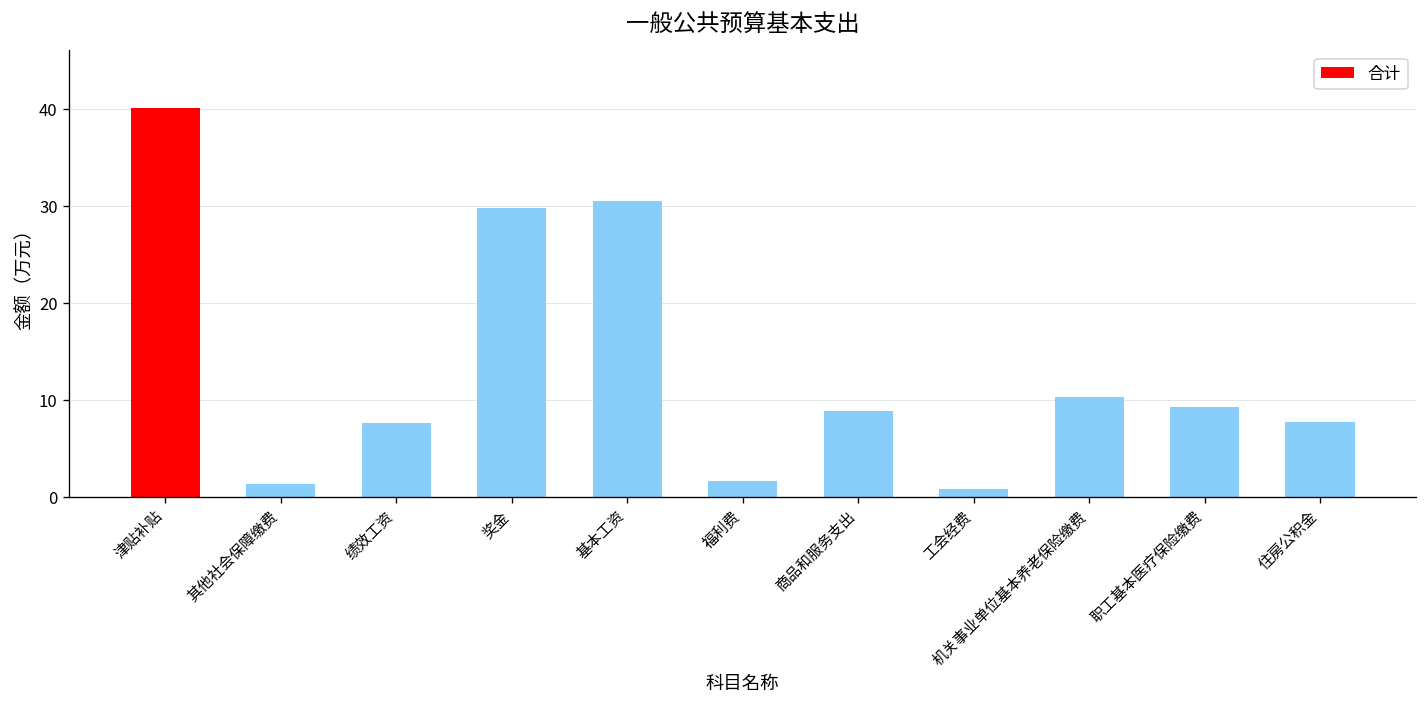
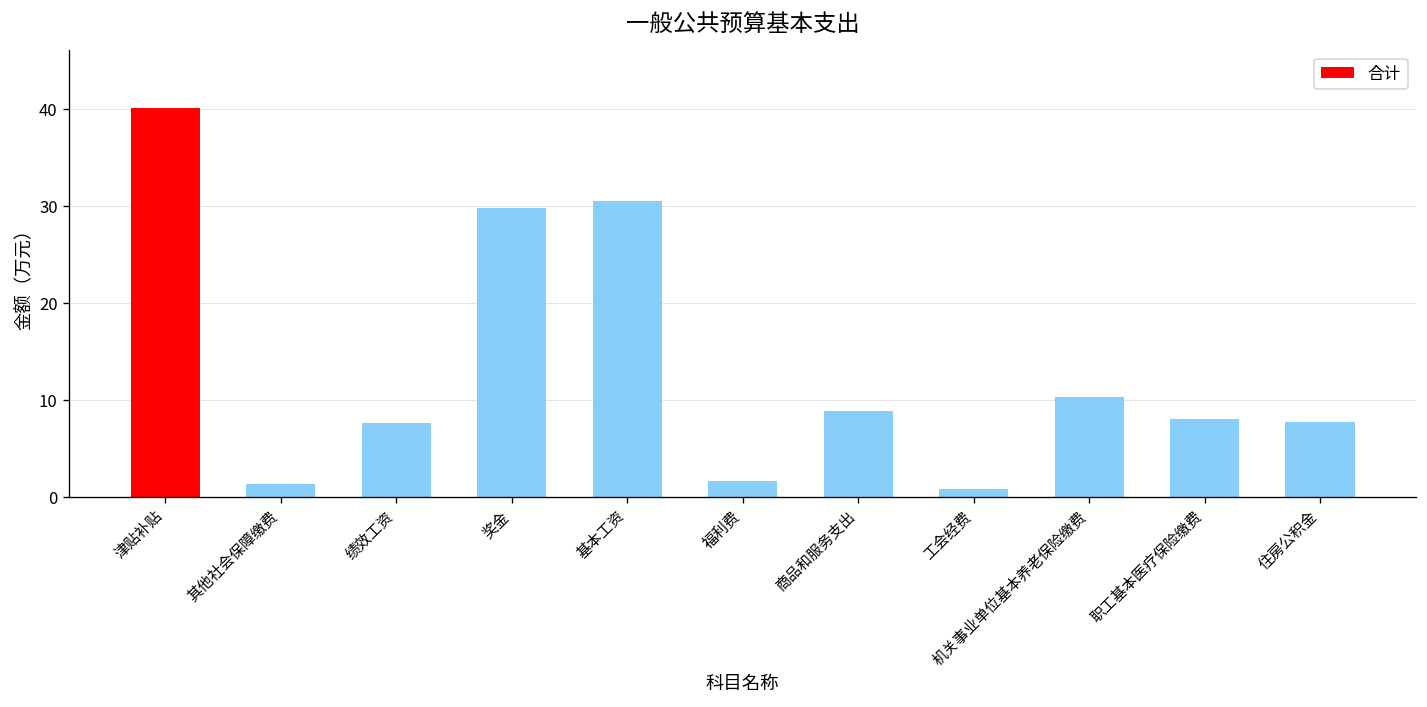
  {
    "津贴补贴": 40,
    "其他社会保障缴费": 1,
    "绩效工资": 8,
    "奖金": 30,
    "基本工资": 30,
    "福利费": 2,
    "商品和服务支出": 9,
    "工会经费": 1,
    "机关事业单位基本养老保险缴费": 10,
-   "职工基本医疗保险缴费": 9,
+   "职工基本医疗保险缴费": 8,
    "住房公积金": 8
  }
